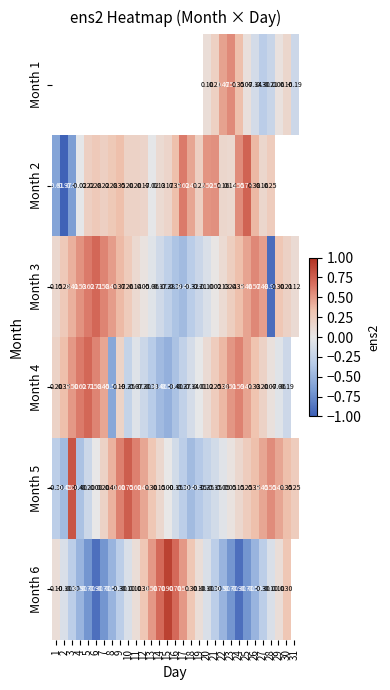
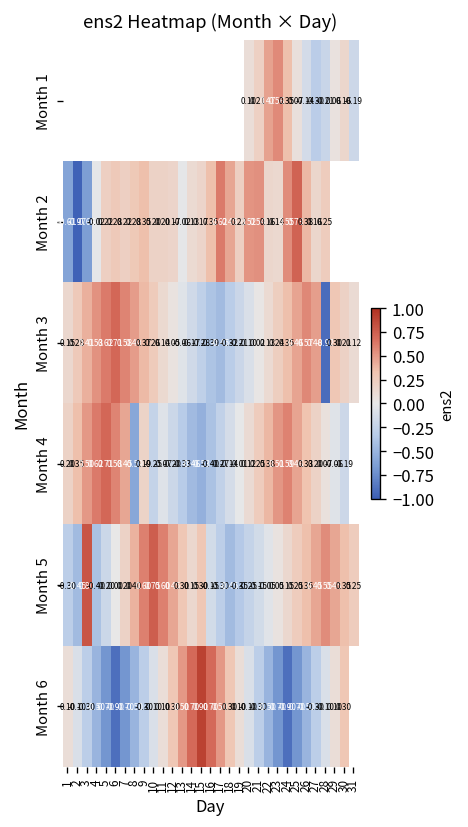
  {
    "Month 5": {
-     "15": 0.00
+     "15": 0.30
    }
  }
